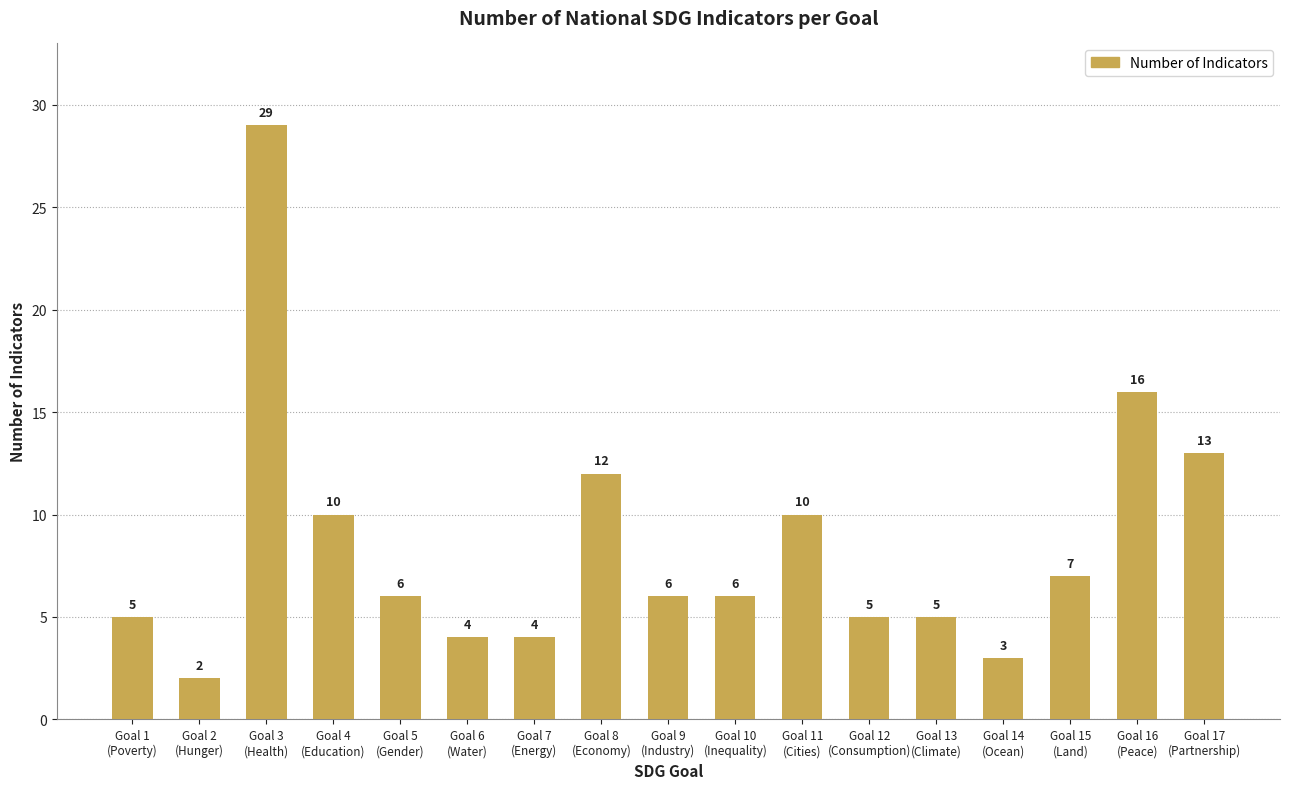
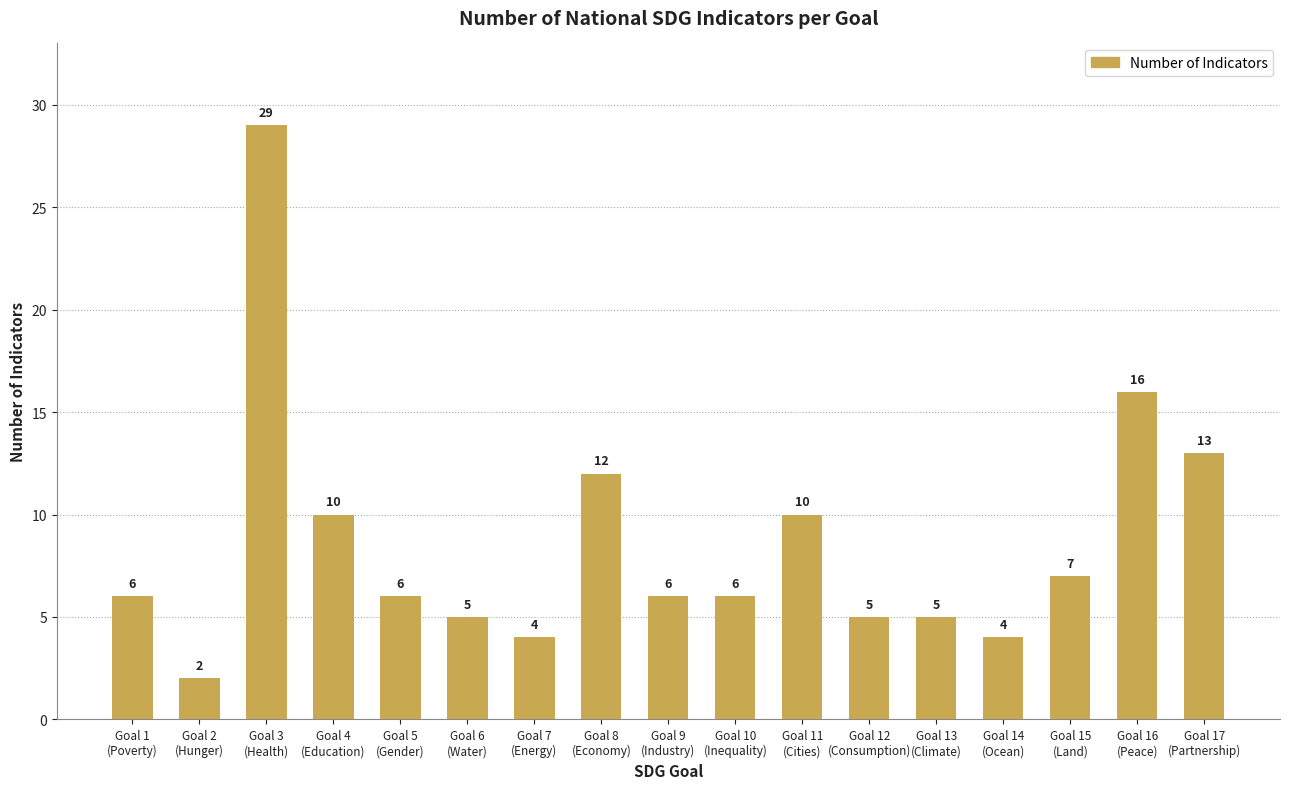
  {
-   "Goal 1 (Poverty)": 5,
+   "Goal 1 (Poverty)": 6,
    "Goal 2 (Hunger)": 2,
    "Goal 3 (Health)": 29,
    "Goal 4 (Education)": 10,
    "Goal 5 (Gender)": 6,
-   "Goal 6 (Water)": 4,
+   "Goal 6 (Water)": 5,
    "Goal 7 (Energy)": 4,
    "Goal 8 (Economy)": 12,
    "Goal 9 (Industry)": 6,
    "Goal 10 (Inequality)": 6,
    "Goal 11 (Cities)": 10,
    "Goal 12 (Consumption)": 5,
    "Goal 13 (Climate)": 5,
-   "Goal 14 (Ocean)": 3,
+   "Goal 14 (Ocean)": 4,
    "Goal 15 (Land)": 7,
    "Goal 16 (Peace)": 16,
    "Goal 17 (Partnership)": 13
  }
